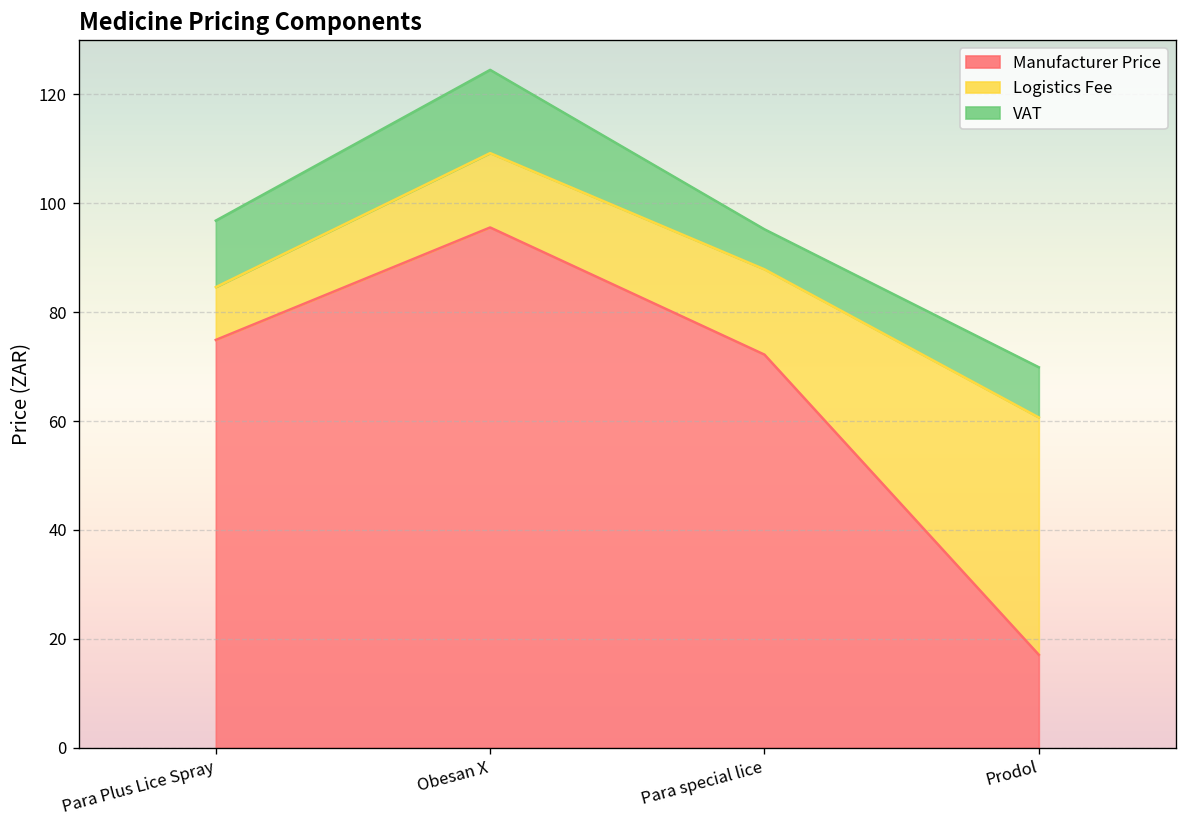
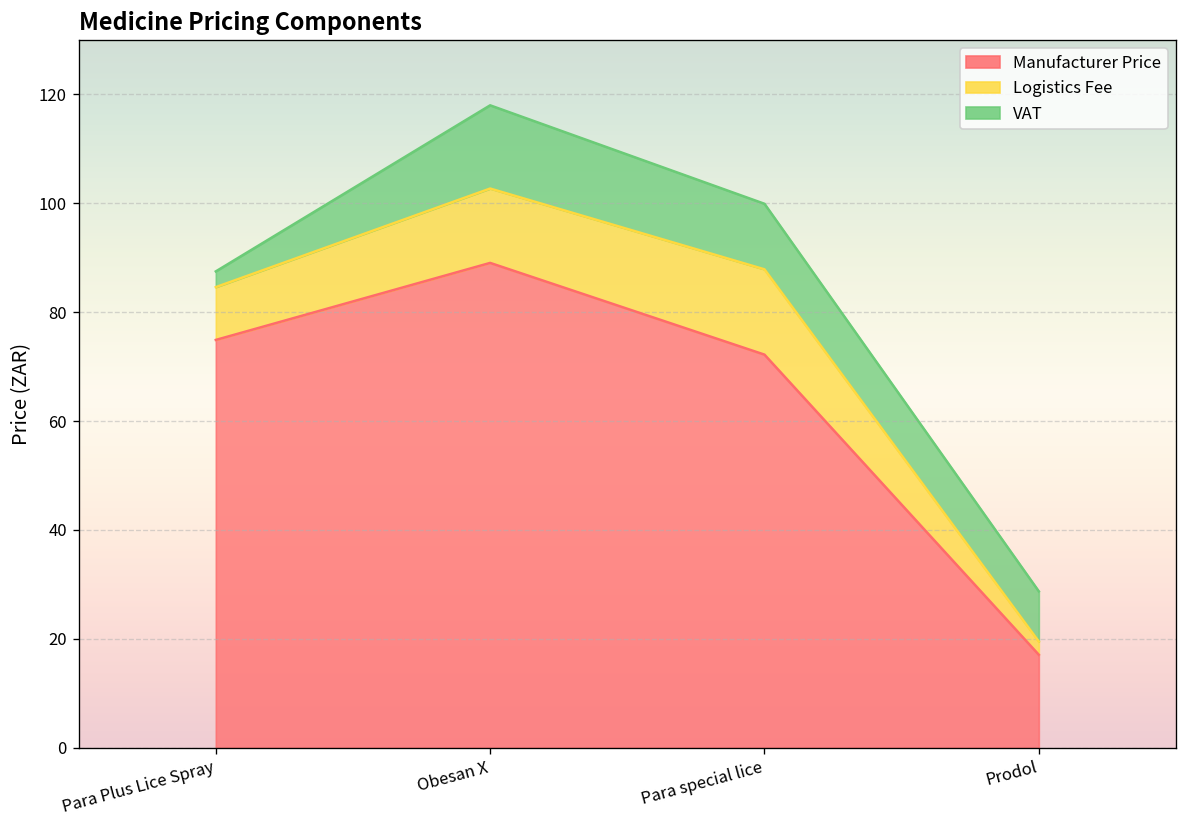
  {
    "Manufacturer Price": {
      "Para Plus Lice Spray": 75,
-     "Obesan X": 96,
+     "Obesan X": 89,
      "Para special lice": 72,
      "Prodol": 17
    },
    "Logistics Fee": {
      "Para Plus Lice Spray": 10,
      "Obesan X": 14,
      "Para special lice": 16,
-     "Prodol": 44
+     "Prodol": 2
    },
    "VAT": {
-     "Para Plus Lice Spray": 12,
+     "Para Plus Lice Spray": 3,
      "Obesan X": 15,
-     "Para special lice": 7,
+     "Para special lice": 12,
      "Prodol": 9
    }
  }
